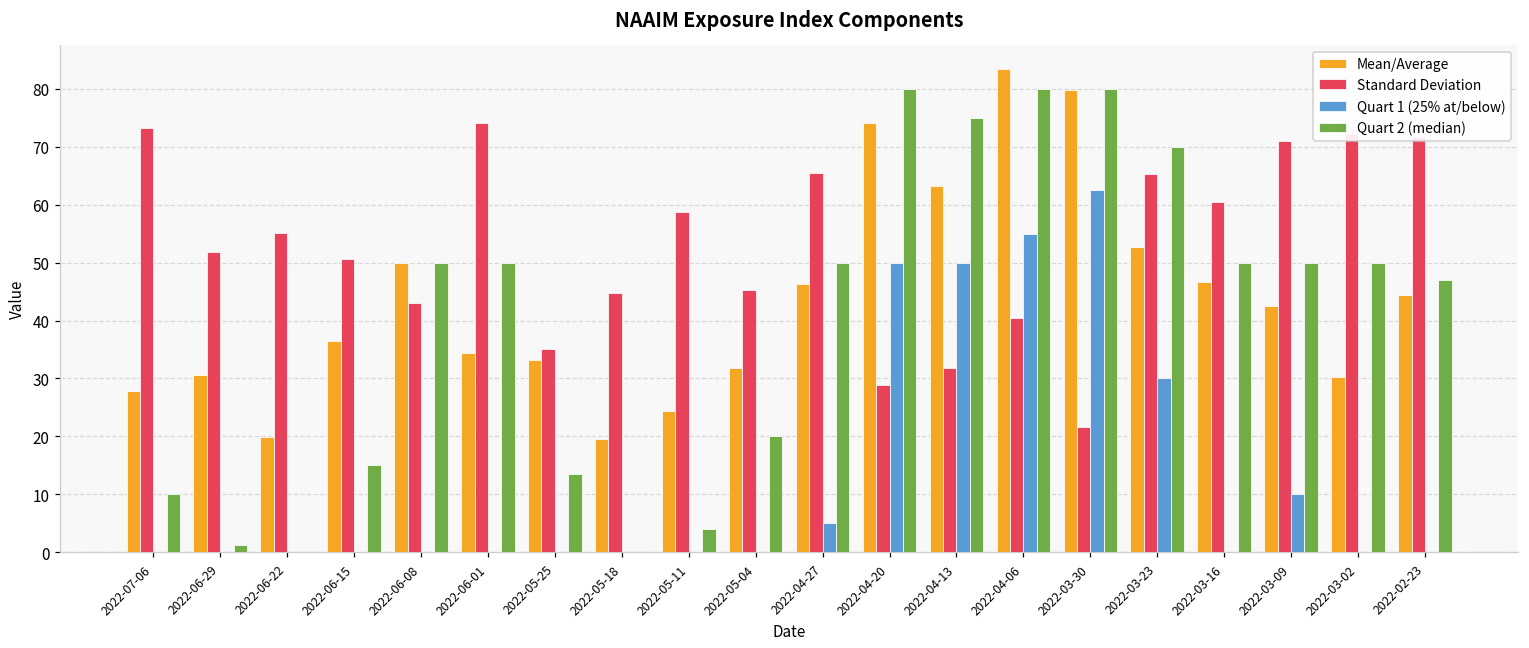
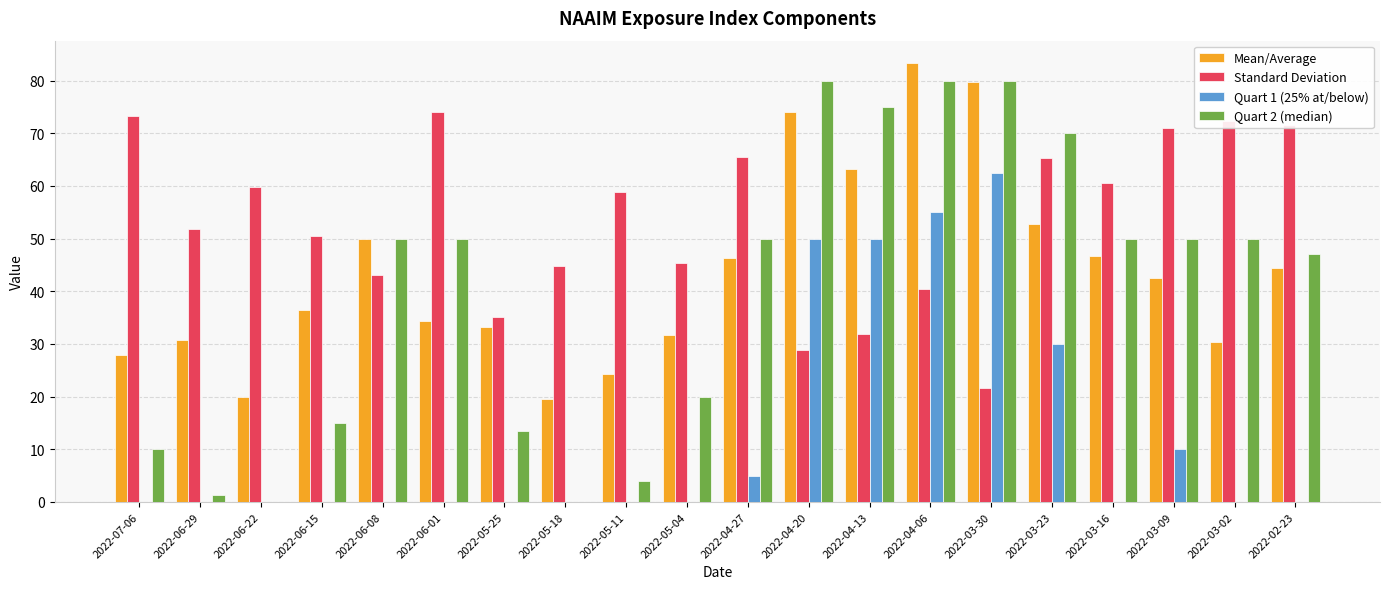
  {
    "Mean/Average": {
      "2022-07-06": 28,
      "2022-06-29": 31,
      "2022-06-22": 20,
      "2022-06-15": 36,
      "2022-06-08": 50,
      "2022-06-01": 34,
      "2022-05-25": 33,
      "2022-05-18": 20,
      "2022-05-11": 24,
      "2022-05-04": 32,
      "2022-04-27": 46,
      "2022-04-20": 74,
      "2022-04-13": 63,
      "2022-04-06": 83,
      "2022-03-30": 80,
      "2022-03-23": 53,
      "2022-03-16": 47,
      "2022-03-09": 43,
      "2022-03-02": 30,
      "2022-02-23": 44
    },
    "Standard Deviation": {
      "2022-07-06": 73,
      "2022-06-29": 52,
-     "2022-06-22": 55,
+     "2022-06-22": 60,
      "2022-06-15": 51,
      "2022-06-08": 43,
      "2022-06-01": 74,
      "2022-05-25": 35,
      "2022-05-18": 45,
      "2022-05-11": 59,
      "2022-05-04": 45,
      "2022-04-27": 65,
      "2022-04-20": 29,
      "2022-04-13": 32,
      "2022-04-06": 40,
      "2022-03-30": 22,
      "2022-03-23": 65,
      "2022-03-16": 60,
      "2022-03-09": 71
    },
    "Quart 1 (25% at/below)": {
      "2022-07-06": 0,
      "2022-06-29": 0,
      "2022-06-22": 0,
      "2022-06-15": 0,
      "2022-06-01": 0,
      "2022-05-25": 0,
      "2022-05-18": 0,
      "2022-05-11": 0,
      "2022-05-04": 0,
      "2022-04-27": 5,
      "2022-04-20": 50,
      "2022-04-13": 50,
      "2022-04-06": 55,
      "2022-03-30": 63,
      "2022-03-23": 30,
      "2022-03-16": 0,
      "2022-03-09": 10,
      "2022-03-02": 0,
      "2022-02-23": 0
    },
    "Quart 2 (median)": {
      "2022-07-06": 10,
      "2022-06-29": 1,
      "2022-06-22": 0,
      "2022-06-15": 15,
      "2022-06-08": 50,
      "2022-06-01": 50,
      "2022-05-25": 14,
      "2022-05-18": 0,
      "2022-05-11": 4,
      "2022-05-04": 20,
      "2022-04-27": 50,
      "2022-04-20": 80,
      "2022-04-13": 75,
      "2022-04-06": 80,
      "2022-03-30": 80,
      "2022-03-23": 70,
      "2022-03-16": 50,
      "2022-03-09": 50,
      "2022-03-02": 50,
      "2022-02-23": 47
    }
  }
